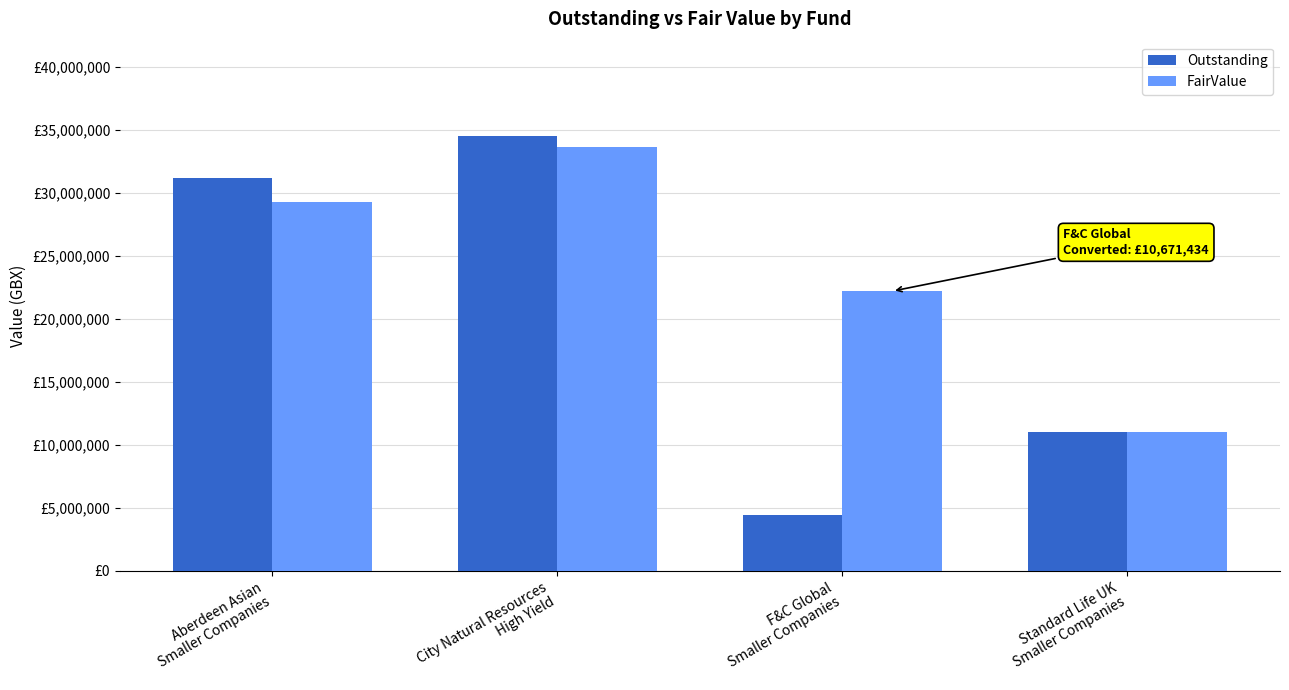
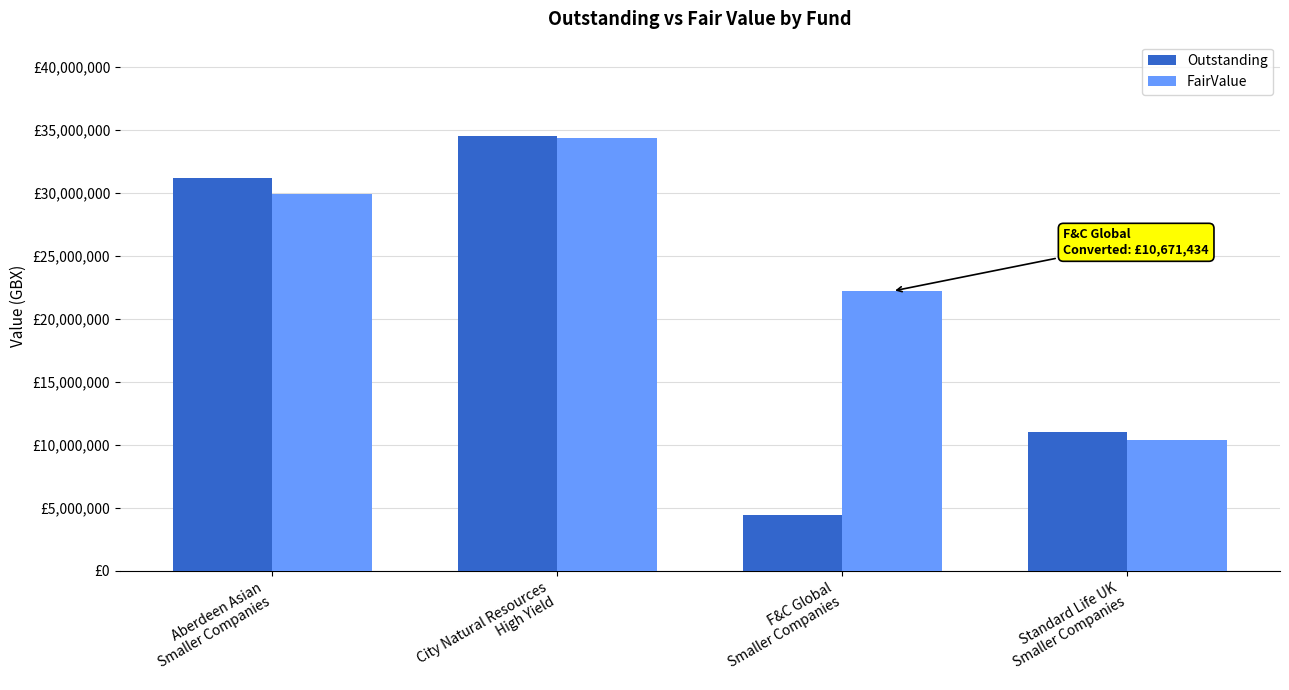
  {
    "Outstanding": {
      "Aberdeen Asian Smaller Companies": "£31,200,000",
      "City Natural Resources High Yield": "£34,500,000",
      "F&C Global Smaller Companies": "£4,500,000",
      "Standard Life UK Smaller Companies": "£11,100,000"
    },
    "FairValue": {
-     "Aberdeen Asian Smaller Companies": "£29,300,000",
-     "City Natural Resources High Yield": "£33,600,000",
-     "Standard Life UK Smaller Companies": "£11,000,000"
+     "Aberdeen Asian Smaller Companies": "£29,900,000",
+     "City Natural Resources High Yield": "£34,400,000",
+     "Standard Life UK Smaller Companies": "£10,400,000"
    }
  }
